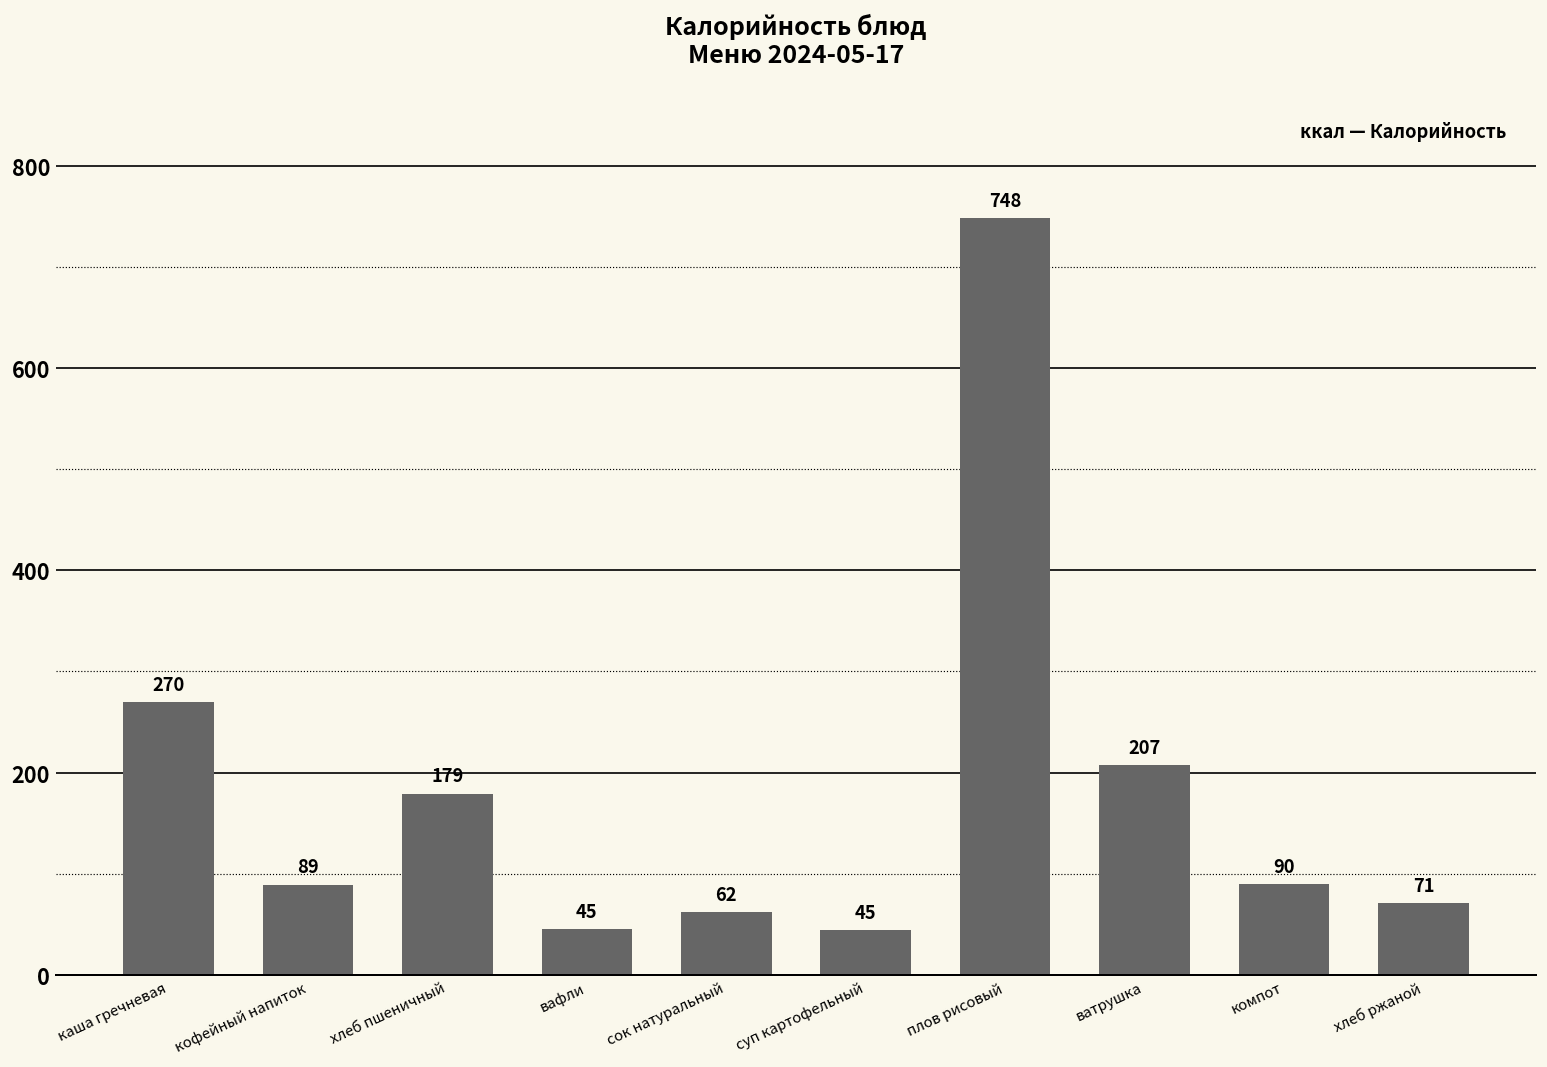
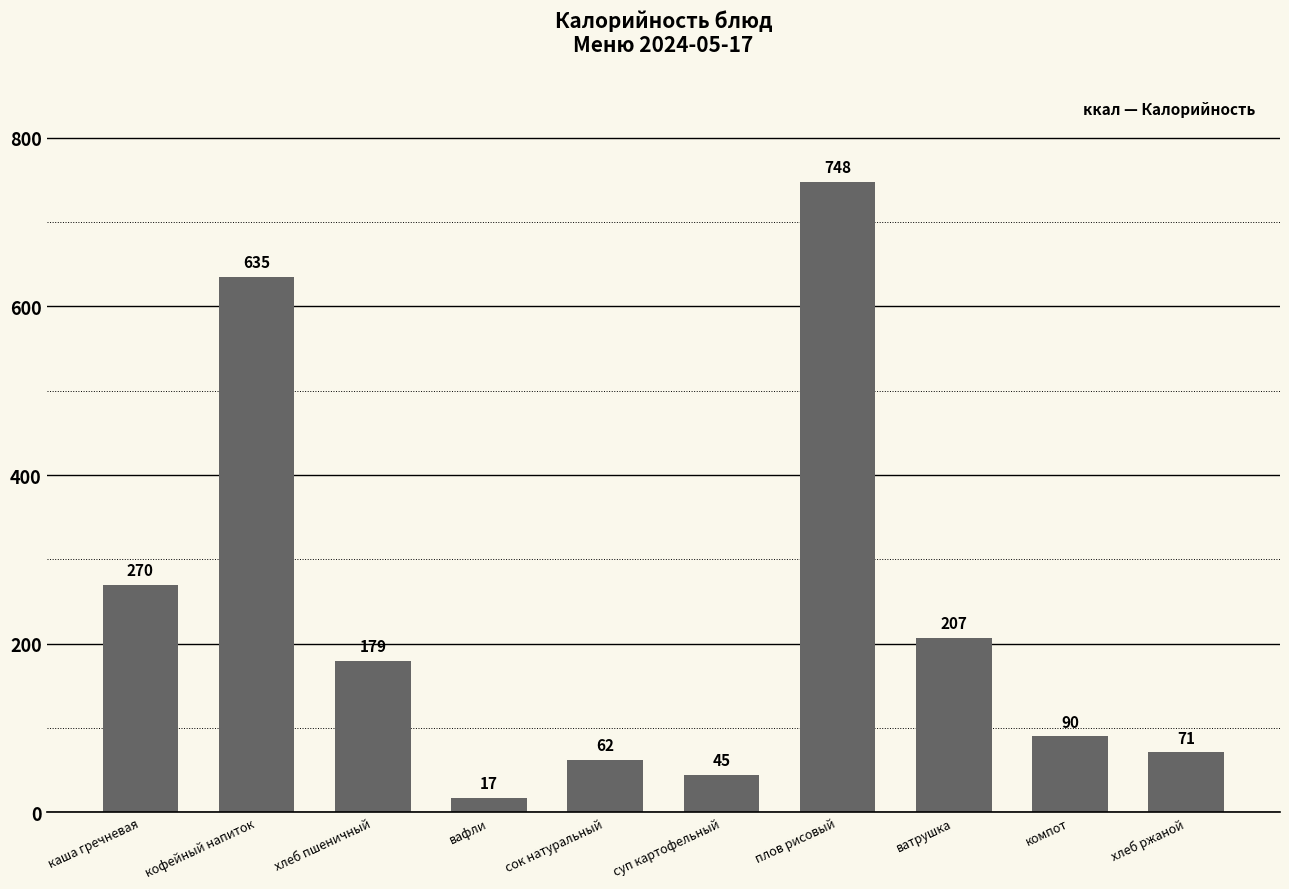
  {
    "каша гречневая": 270,
-   "кофейный напиток": 89,
+   "кофейный напиток": 635,
    "хлеб пшеничный": 179,
-   "вафли": 45,
+   "вафли": 17,
    "сок натуральный": 62,
    "суп картофельный": 45,
    "плов рисовый": 748,
    "ватрушка": 207,
    "компот": 90,
    "хлеб ржаной": 71
  }
